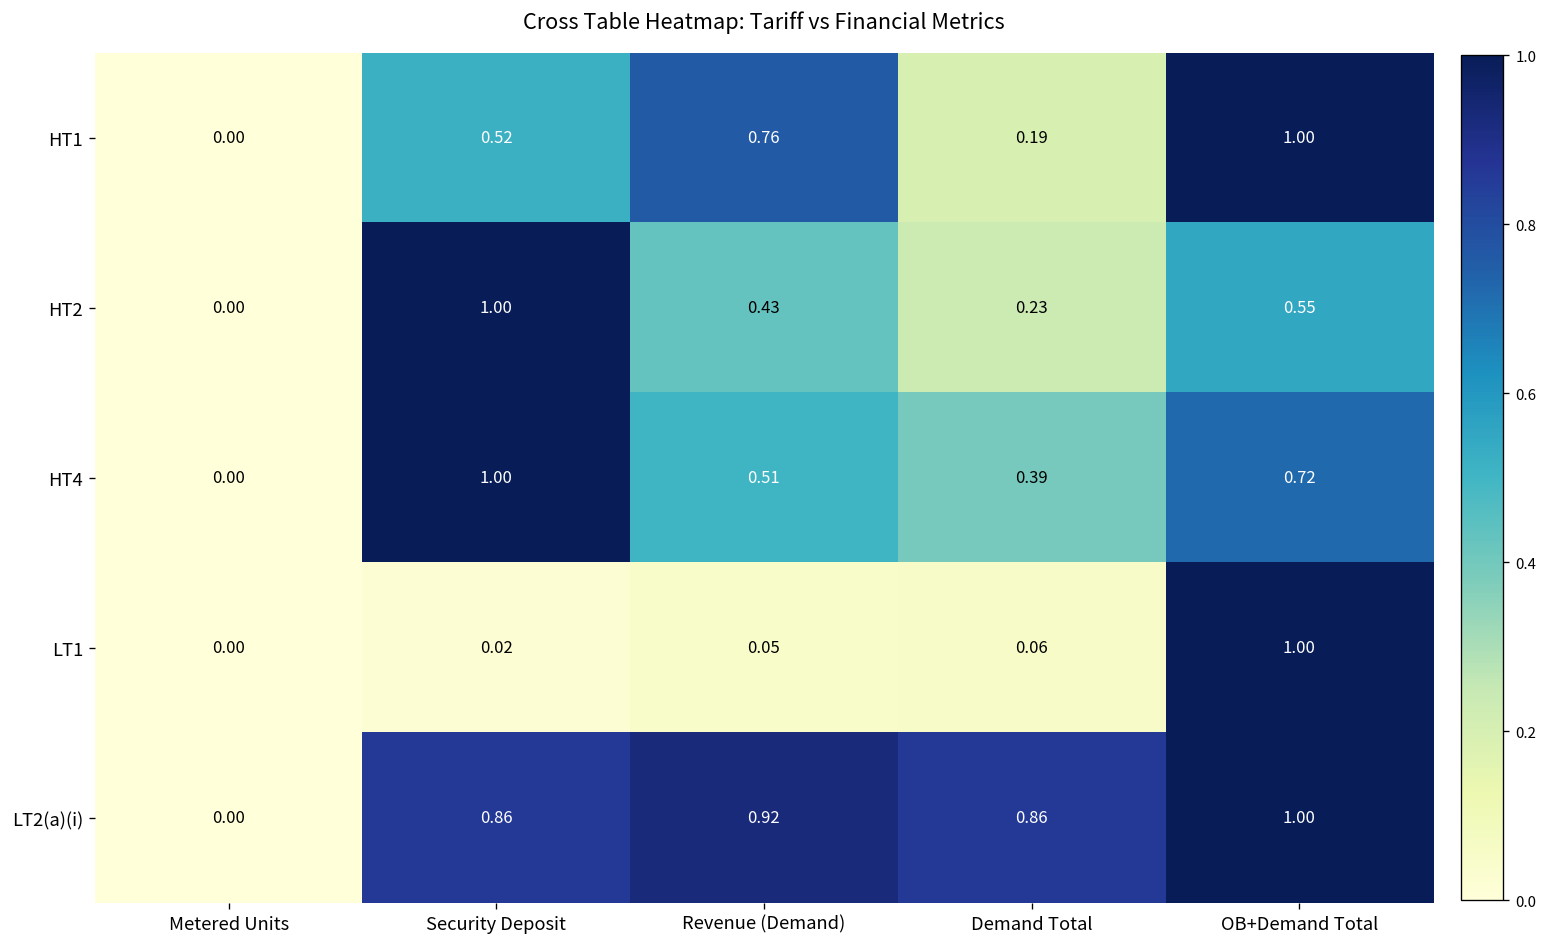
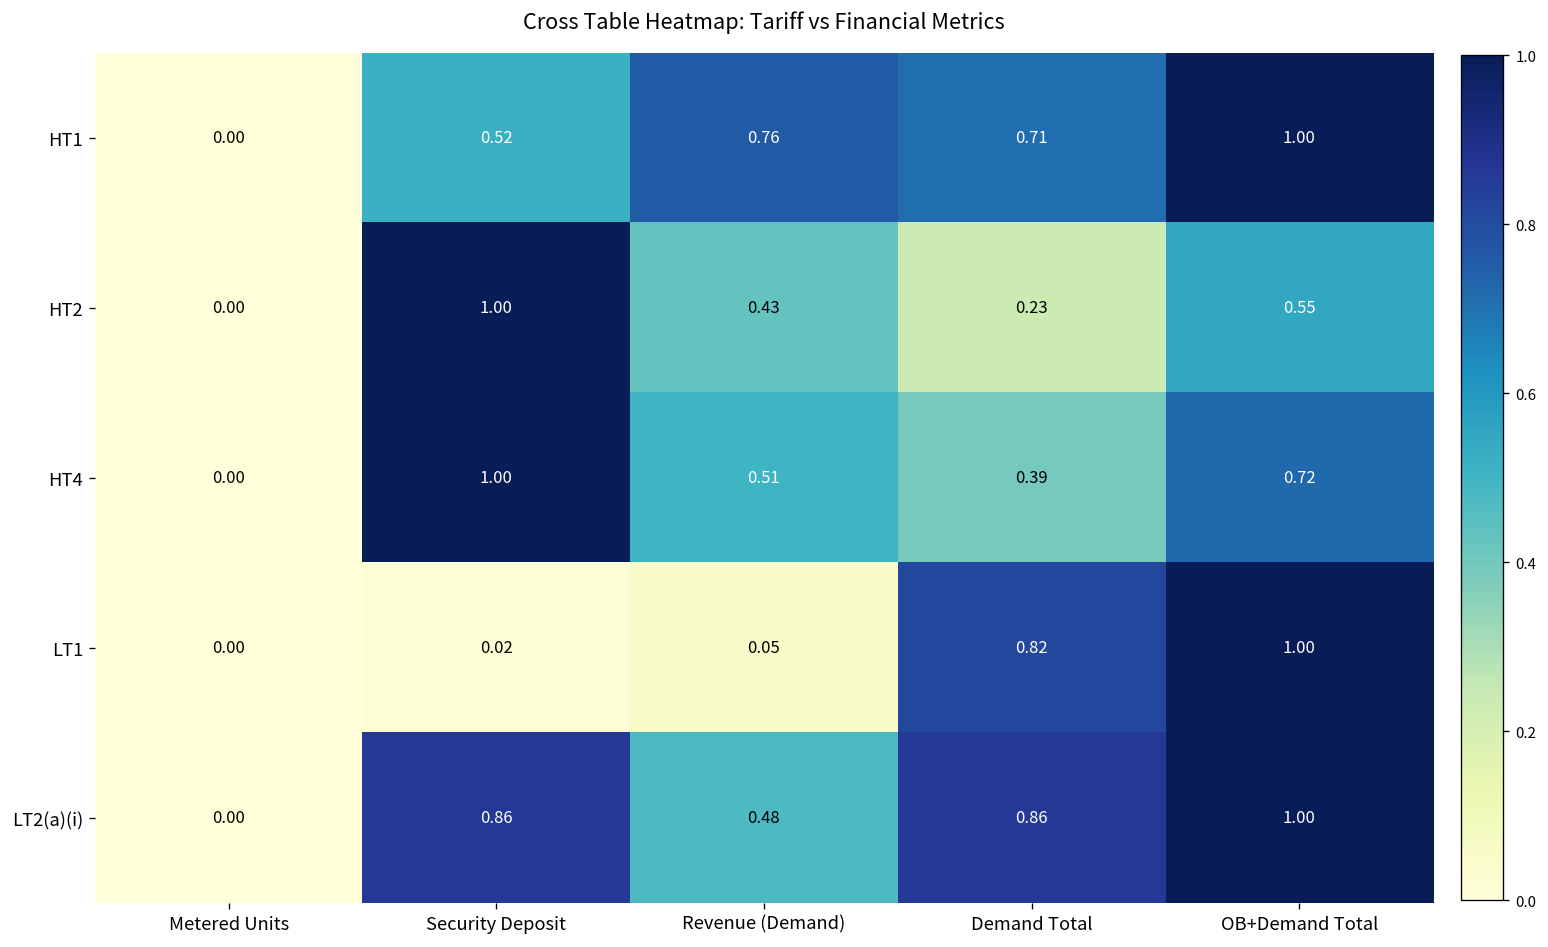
  {
    "HT1": {
      "Metered Units": 0.00,
      "Security Deposit": 0.52,
      "Revenue (Demand)": 0.76,
-     "Demand Total": 0.19,
+     "Demand Total": 0.71,
      "OB+Demand Total": 1.00
    },
    "HT2": {
      "Metered Units": 0.00,
      "Security Deposit": 1.00,
      "Revenue (Demand)": 0.43,
      "Demand Total": 0.23,
      "OB+Demand Total": 0.55
    },
    "HT4": {
      "Metered Units": 0.00,
      "Security Deposit": 1.00,
      "Revenue (Demand)": 0.51,
      "Demand Total": 0.39,
      "OB+Demand Total": 0.72
    },
    "LT1": {
      "Metered Units": 0.00,
      "Security Deposit": 0.02,
      "Revenue (Demand)": 0.05,
-     "Demand Total": 0.06,
+     "Demand Total": 0.82,
      "OB+Demand Total": 1.00
    },
    "LT2(a)(i)": {
      "Metered Units": 0.00,
      "Security Deposit": 0.86,
-     "Revenue (Demand)": 0.92,
+     "Revenue (Demand)": 0.48,
      "Demand Total": 0.86,
      "OB+Demand Total": 1.00
    }
  }
